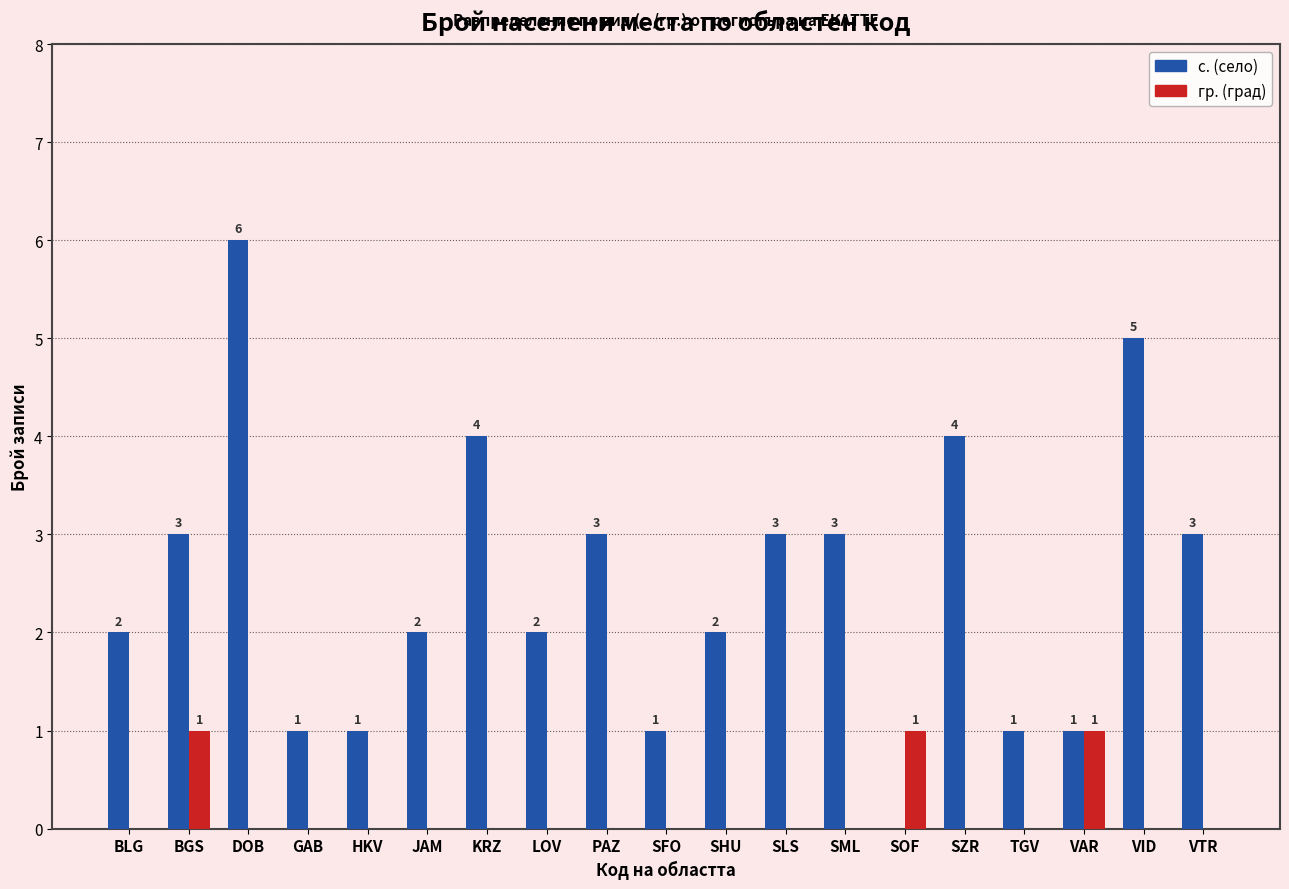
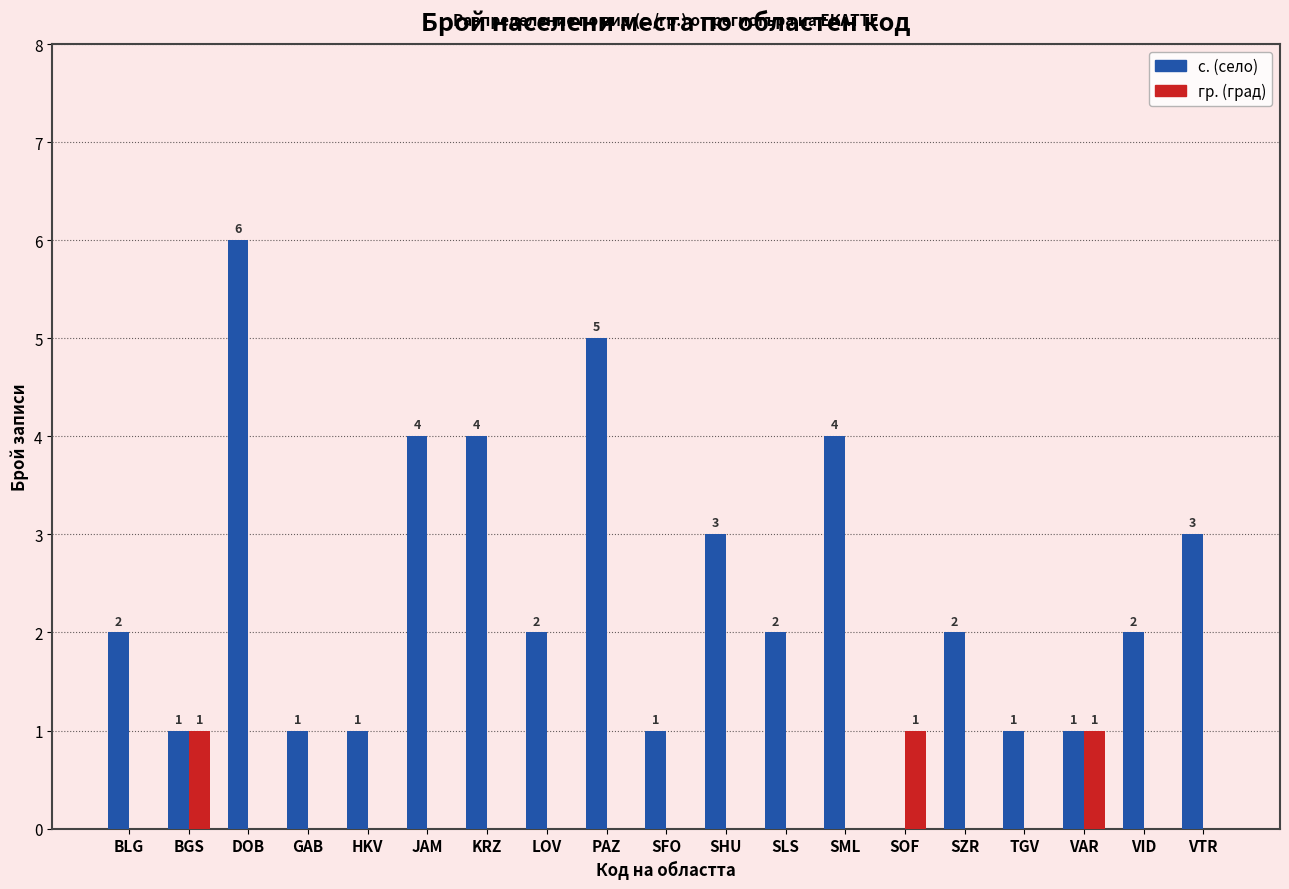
  {
    "с. (село)": {
      "BLG": 2,
-     "BGS": 3,
+     "BGS": 1,
      "DOB": 6,
      "GAB": 1,
      "HKV": 1,
-     "JAM": 2,
+     "JAM": 4,
      "KRZ": 4,
      "LOV": 2,
-     "PAZ": 3,
+     "PAZ": 5,
      "SFO": 1,
-     "SHU": 2,
-     "SLS": 3,
-     "SML": 3,
-     "SZR": 4,
+     "SHU": 3,
+     "SLS": 2,
+     "SML": 4,
+     "SZR": 2,
      "TGV": 1,
      "VAR": 1,
-     "VID": 5,
+     "VID": 2,
      "VTR": 3
    },
    "гр. (град)": {
      "BGS": 1,
      "SOF": 1,
      "VAR": 1
    }
  }
